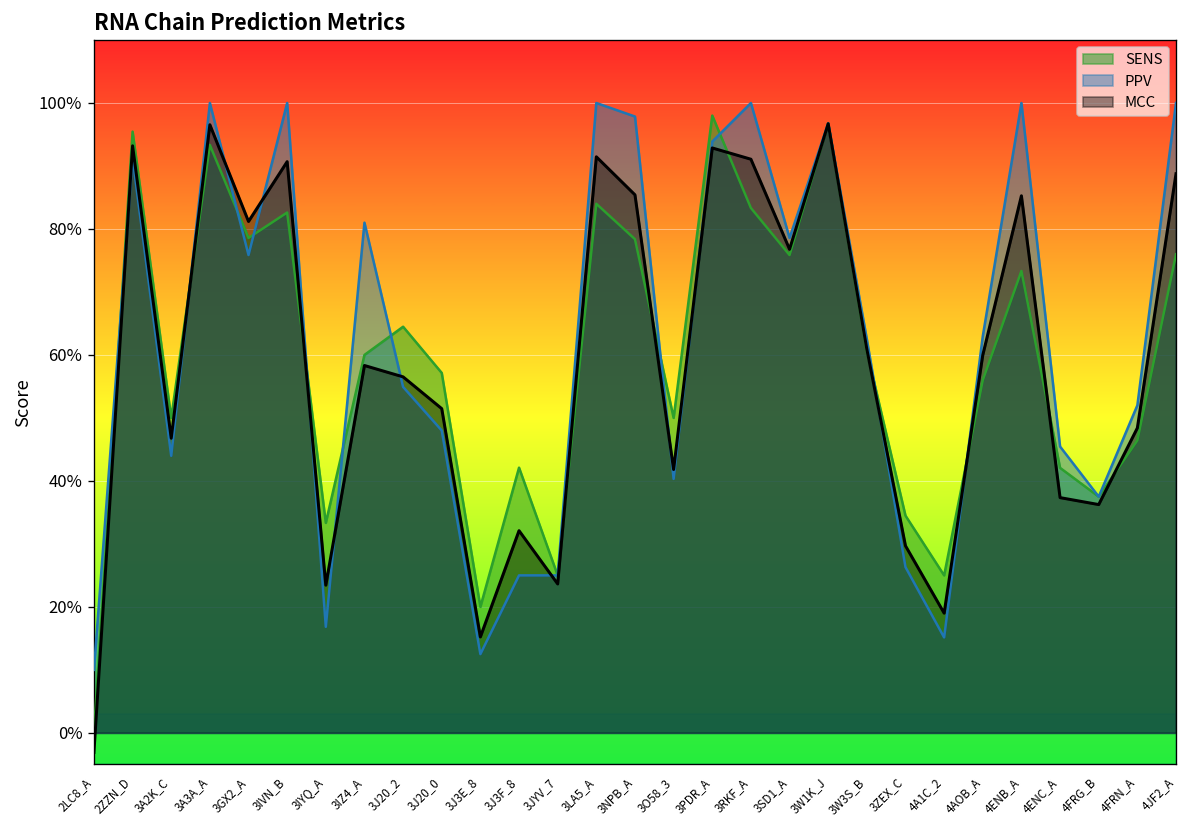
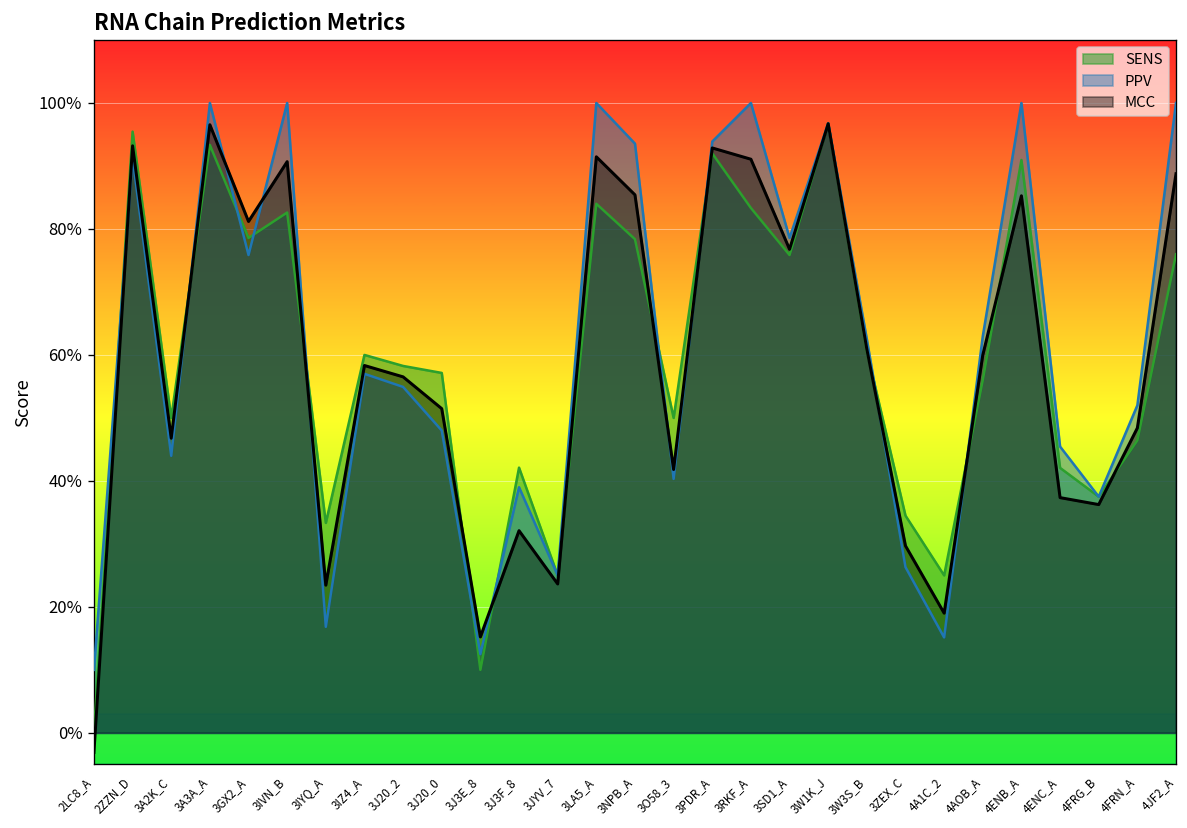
  {
    "SENS": {
      "2ZZN_D": "95%",
      "3A2K_C": "50%",
      "3A3A_A": "93%",
      "3GX2_A": "79%",
      "3IVN_B": "83%",
      "3IYQ_A": "33%",
      "3IZ4_A": "60%",
-     "3J20_2": "64%",
+     "3J20_2": "58%",
      "3J20_0": "57%",
-     "3J3E_8": "20%",
+     "3J3E_8": "10%",
      "3J3F_8": "42%",
      "3LA5_A": "84%",
      "3NPB_A": "78%",
      "3O58_3": "50%",
-     "3PDR_A": "98%",
+     "3PDR_A": "92%",
      "3RKF_A": "83%",
      "3SD1_A": "76%",
      "3ZEX_C": "34%",
      "4A1C_2": "25%",
      "4AOB_A": "56%",
-     "4ENB_A": "73%",
+     "4ENB_A": "91%",
      "4ENC_A": "42%",
      "4FRN_A": "46%",
      "4JF2_A": "76%"
    },
    "PPV": {
      "2LC8_A": "10%",
      "2ZZN_D": "91%",
      "3A2K_C": "44%",
      "3A3A_A": "100%",
      "3GX2_A": "76%",
      "3IVN_B": "100%",
      "3IYQ_A": "17%",
-     "3IZ4_A": "81%",
+     "3IZ4_A": "57%",
      "3J20_2": "55%",
      "3J20_0": "48%",
      "3J3E_8": "13%",
-     "3J3F_8": "25%",
+     "3J3F_8": "39%",
      "3LA5_A": "100%",
-     "3NPB_A": "98%",
+     "3NPB_A": "94%",
      "3O58_3": "40%",
      "3PDR_A": "94%",
      "3RKF_A": "100%",
      "3SD1_A": "79%",
      "3W3S_B": "63%",
      "3ZEX_C": "26%",
      "4A1C_2": "15%",
      "4AOB_A": "63%",
      "4ENB_A": "100%",
      "4ENC_A": "45%",
      "4FRN_A": "52%",
      "4JF2_A": "100%"
    }
  }
